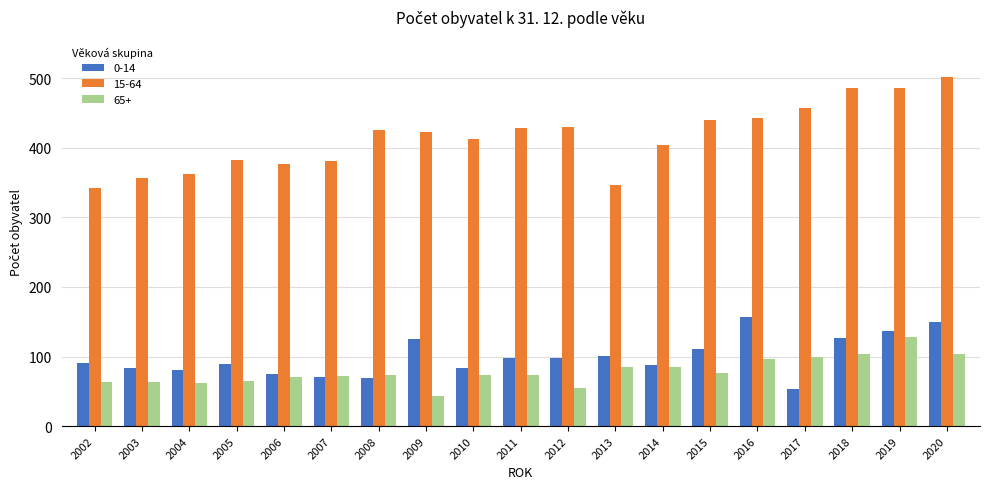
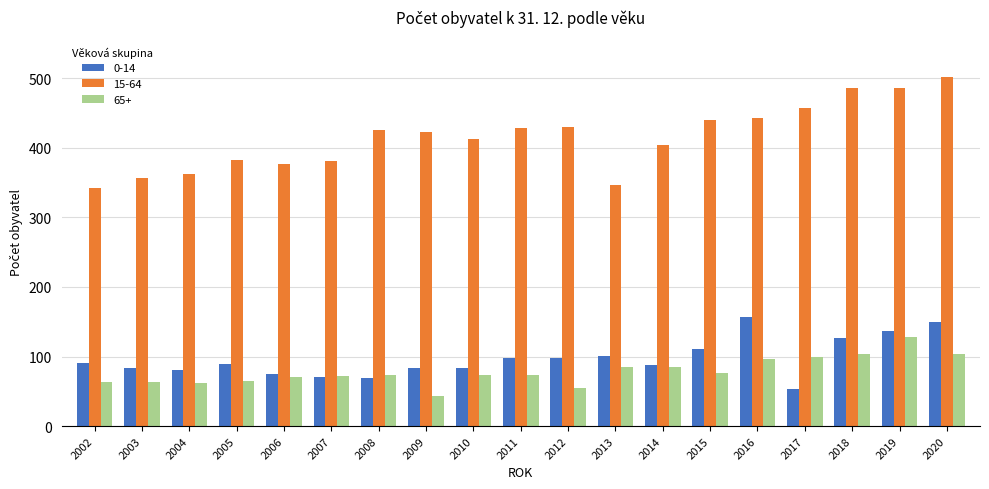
  {
    "0-14": {
      "2002": 90,
      "2003": 80,
      "2004": 80,
      "2005": 90,
      "2006": 80,
      "2007": 70,
      "2008": 70,
-     "2009": 130,
+     "2009": 80,
      "2010": 80,
      "2011": 100,
      "2012": 100,
      "2013": 100,
      "2014": 90,
      "2015": 110,
      "2016": 160,
      "2017": 50,
      "2018": 130,
      "2019": 140,
      "2020": 150
    },
    "15-64": {
      "2002": 340,
      "2003": 360,
      "2004": 360,
      "2005": 380,
      "2006": 380,
      "2007": 380,
      "2008": 430,
      "2009": 420,
      "2010": 410,
      "2011": 430,
      "2012": 430,
      "2013": 350,
      "2014": 400,
      "2015": 440,
      "2016": 440,
      "2017": 460,
      "2018": 490,
      "2019": 490,
      "2020": 500
    },
    "65+": {
      "2002": 60,
      "2003": 60,
      "2004": 60,
      "2005": 70,
      "2006": 70,
      "2007": 70,
      "2008": 70,
      "2009": 40,
      "2010": 70,
      "2011": 70,
      "2012": 60,
      "2013": 90,
      "2014": 90,
      "2015": 80,
      "2016": 100,
      "2017": 100,
      "2018": 100,
      "2019": 130,
      "2020": 100
    }
  }
